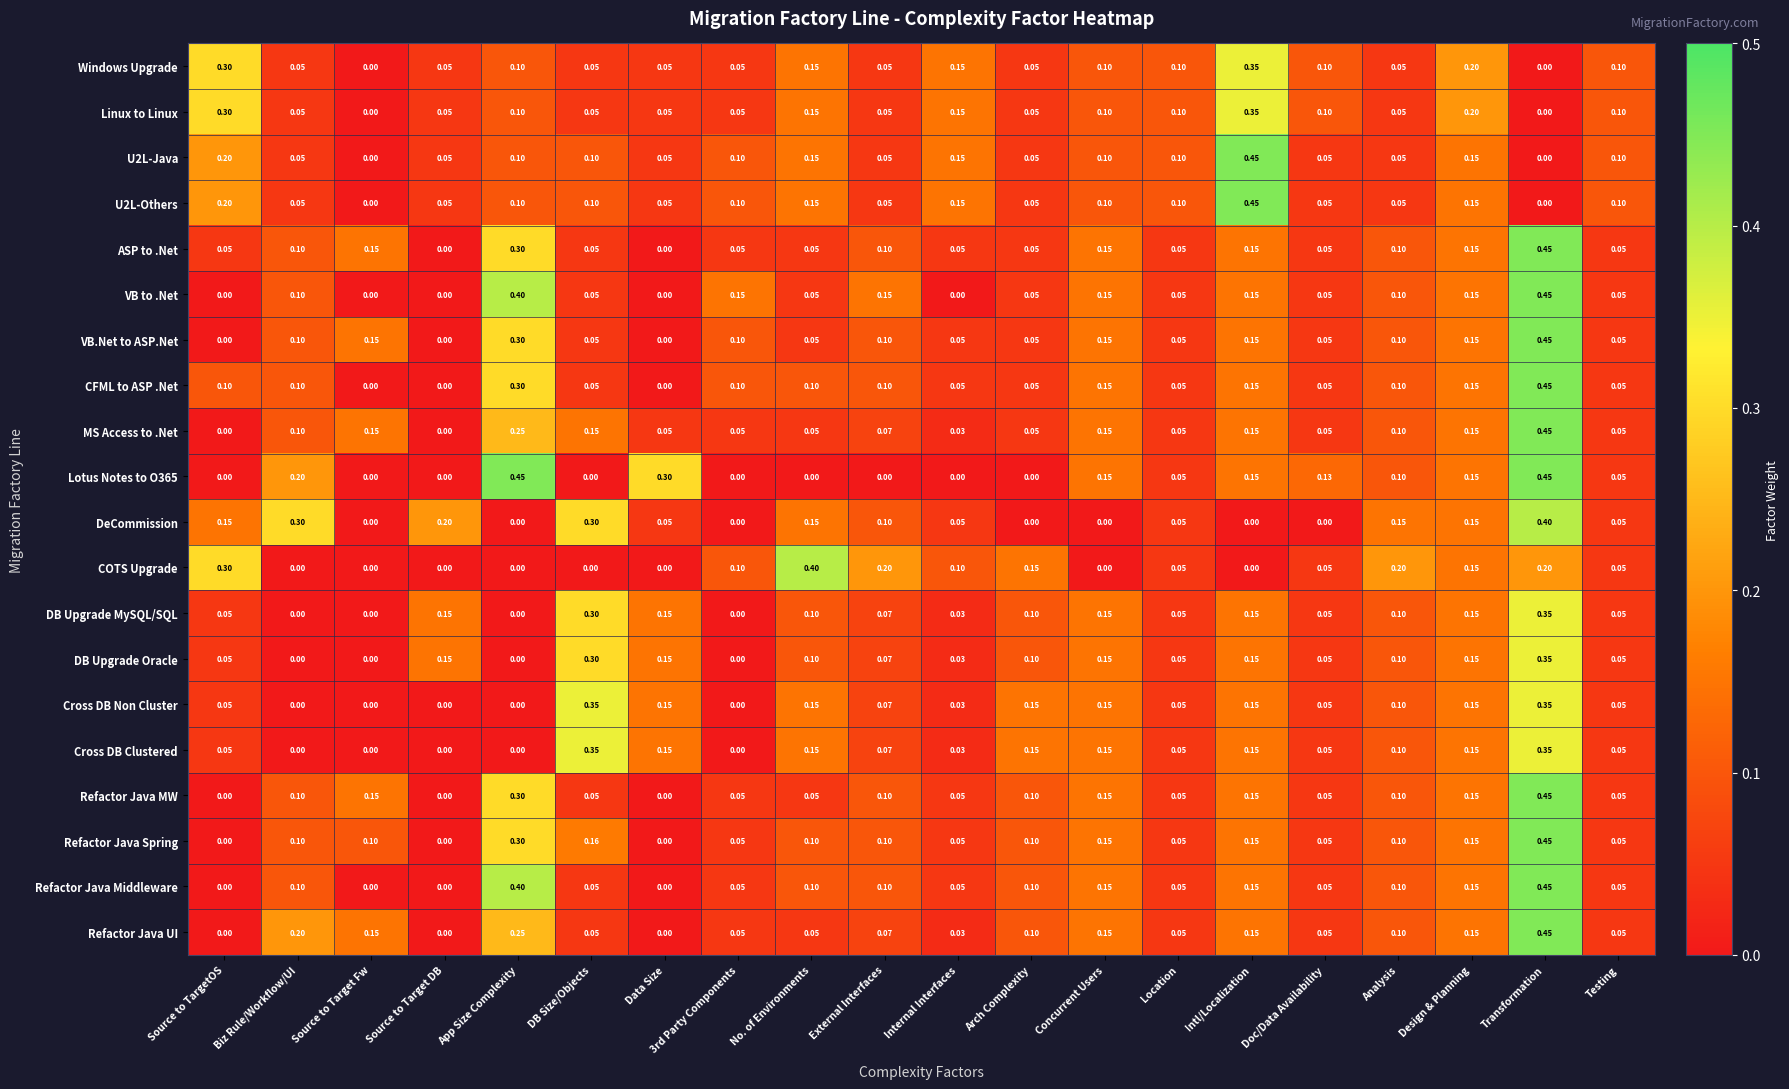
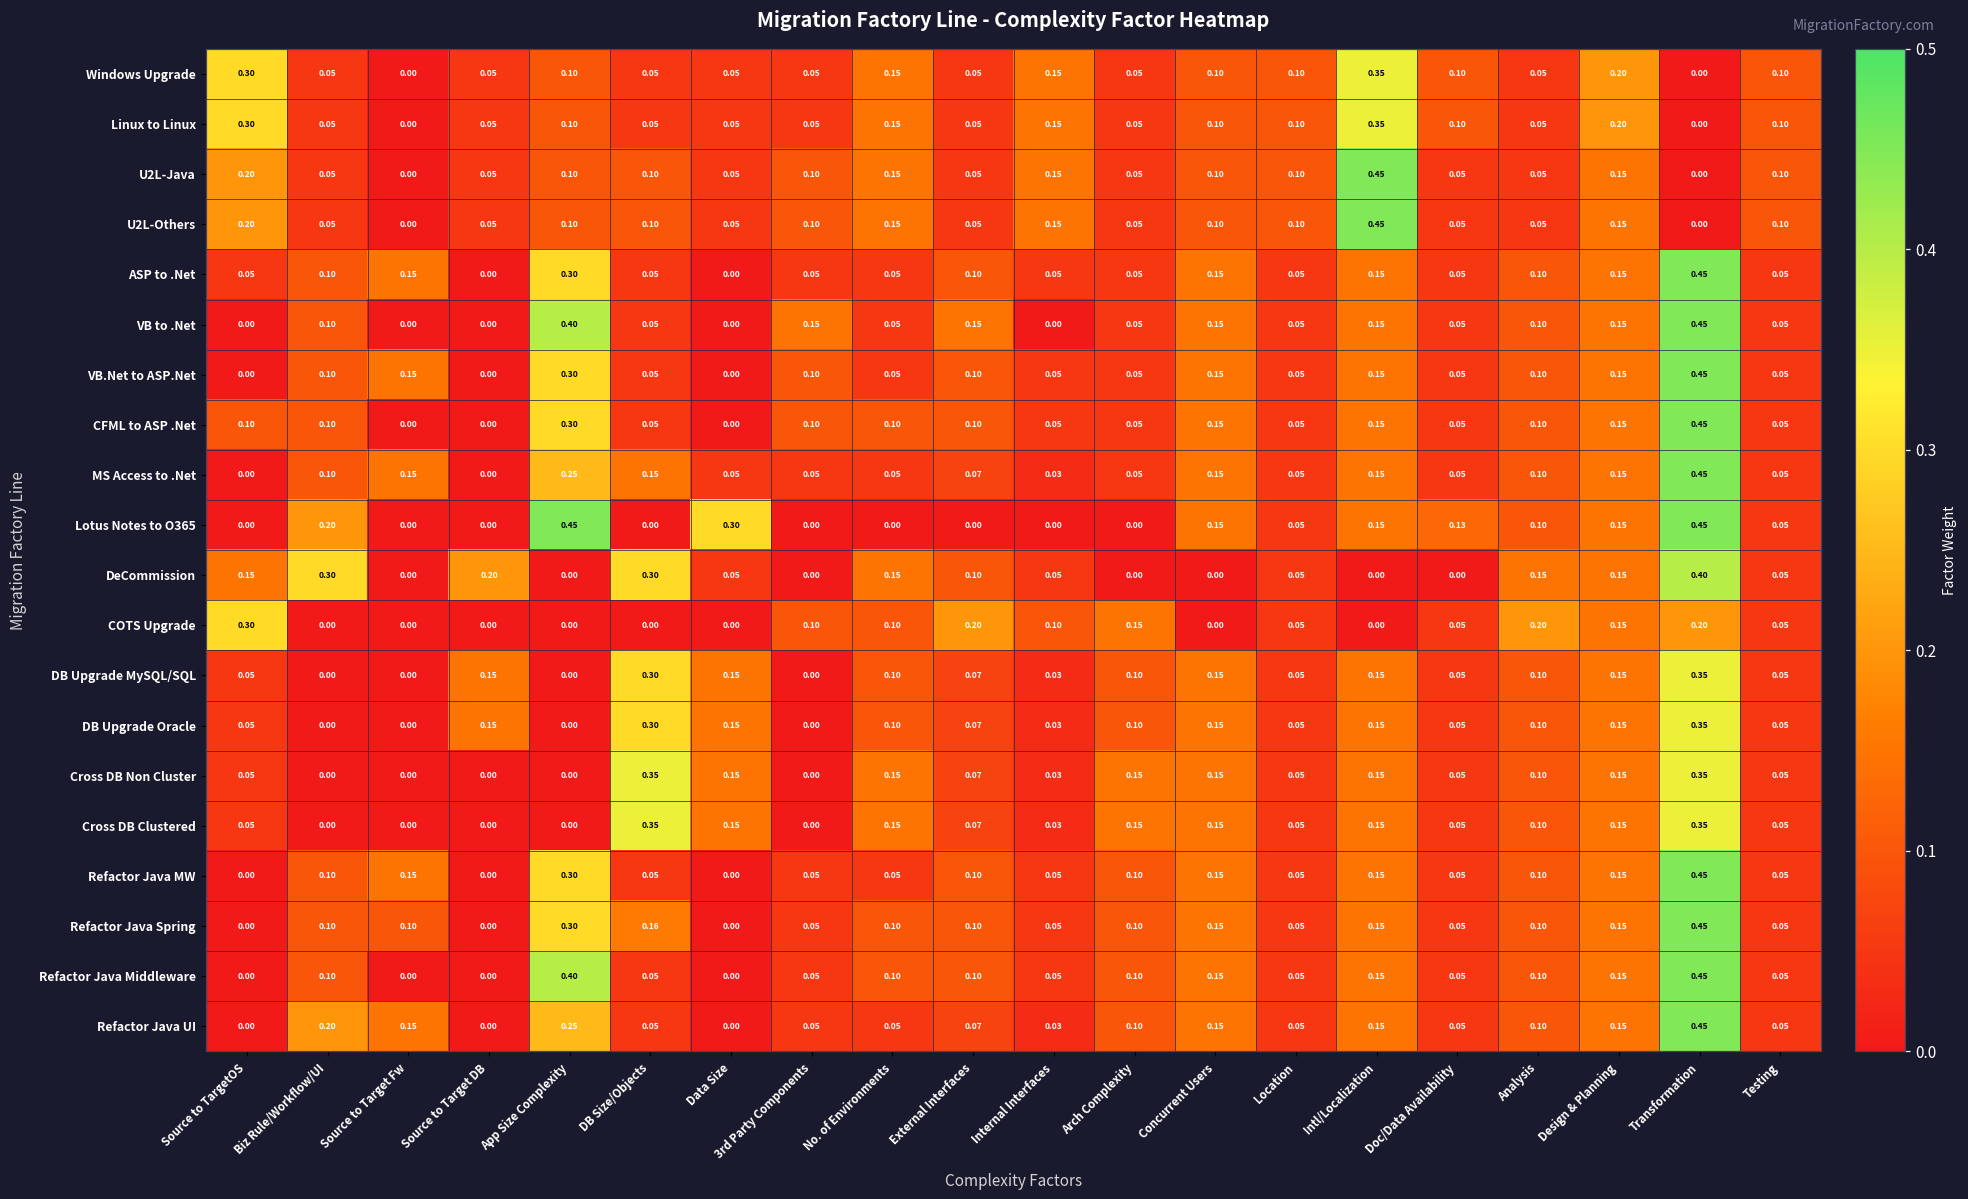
  {
    "COTS Upgrade": {
      "Source to TargetOS": 0.30,
      "Biz Rule/Workflow/UI": 0.00,
      "Source to Target Fw": 0.00,
      "Source to Target DB": 0.00,
      "App Size Complexity": 0.00,
      "DB Size/Objects": 0.00,
      "Data Size": 0.00,
      "3rd Party Components": 0.10,
-     "No. of Environments": 0.40,
+     "No. of Environments": 0.10,
      "External Interfaces": 0.20,
      "Internal Interfaces": 0.10,
      "Arch Complexity": 0.15,
      "Concurrent Users": 0.00,
      "Location": 0.05,
      "Intl/Localization": 0.00,
      "Doc/Data Availability": 0.05,
      "Analysis": 0.20,
      "Design & Planning": 0.15,
      "Transformation": 0.20,
      "Testing": 0.05
    }
  }
